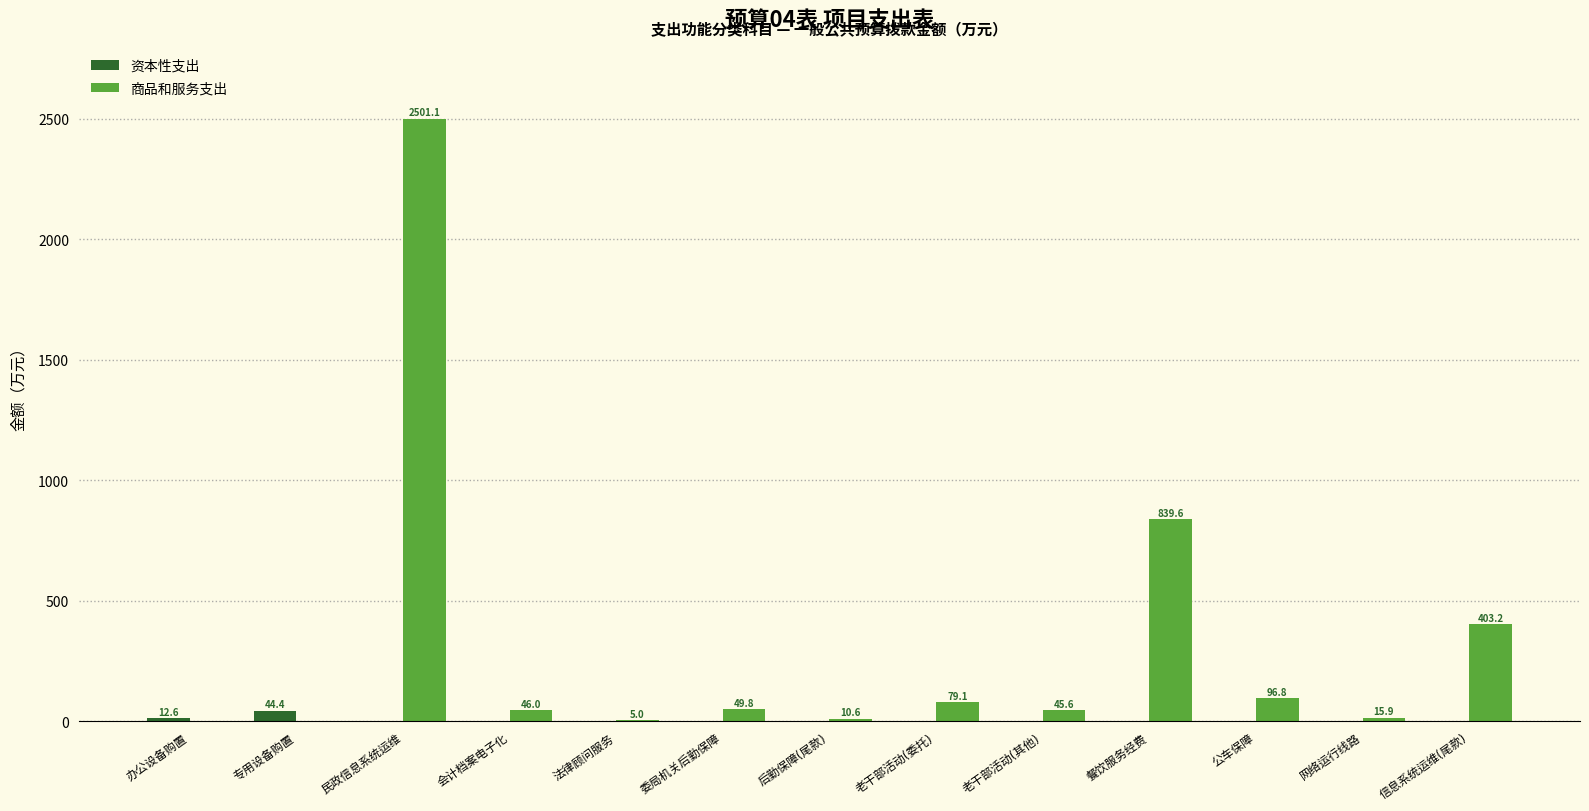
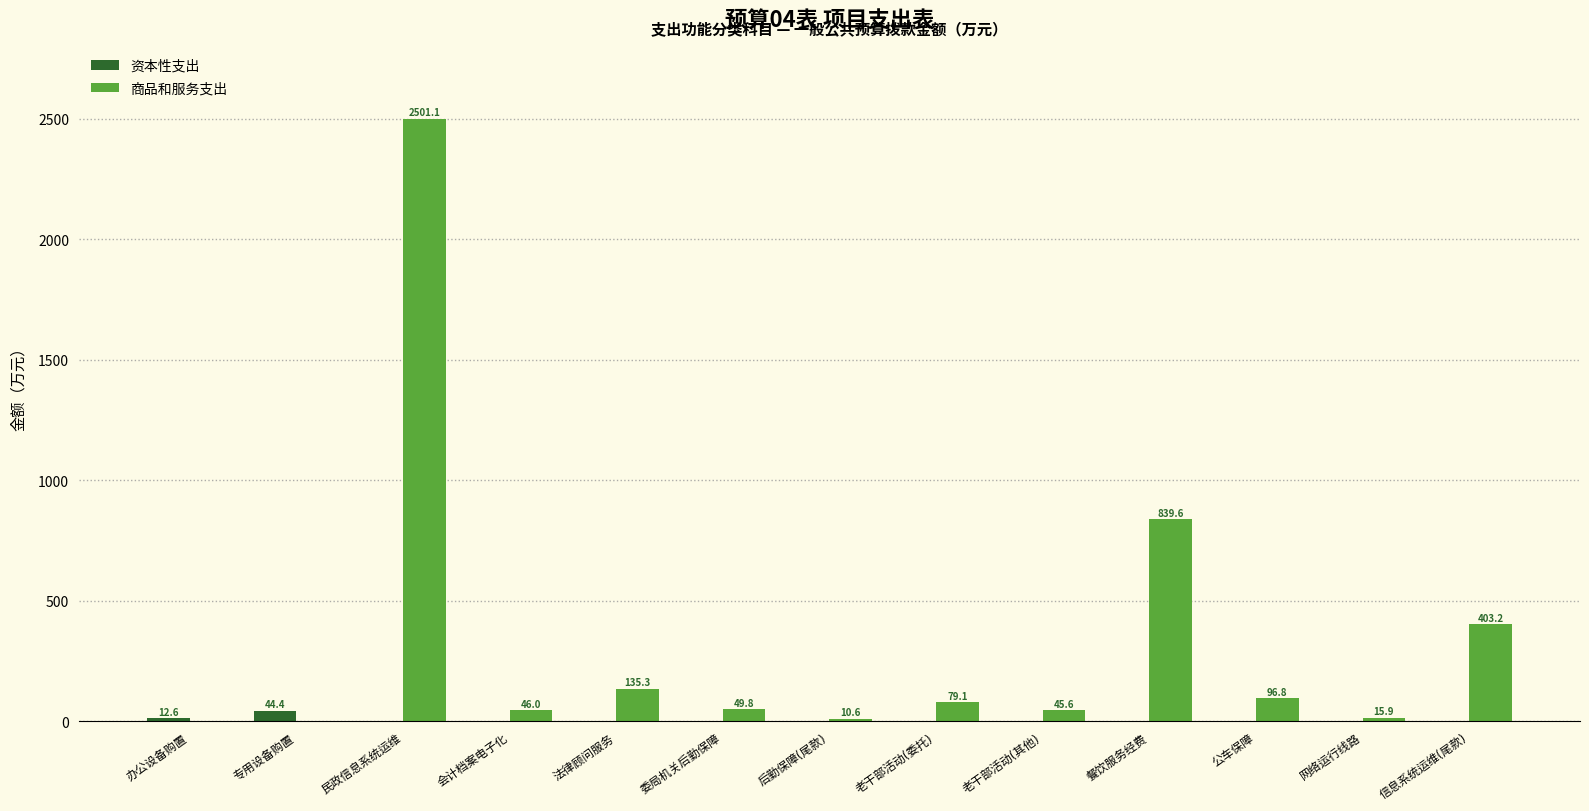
  {
    "资本性支出": {
      "办公设备购置": 12.6,
      "专用设备购置": 44.4
    },
    "商品和服务支出": {
      "民政信息系统运维": 2501.1,
      "会计档案电子化": 46.0,
-     "法律顾问服务": 5.0,
+     "法律顾问服务": 135.3,
      "委局机关后勤保障": 49.8,
      "后勤保障(尾款)": 10.6,
      "老干部活动(委托)": 79.1,
      "老干部活动(其他)": 45.6,
      "餐饮服务经费": 839.6,
      "公车保障": 96.8,
      "网络运行线路": 15.9,
      "信息系统运维(尾款)": 403.2
    }
  }
